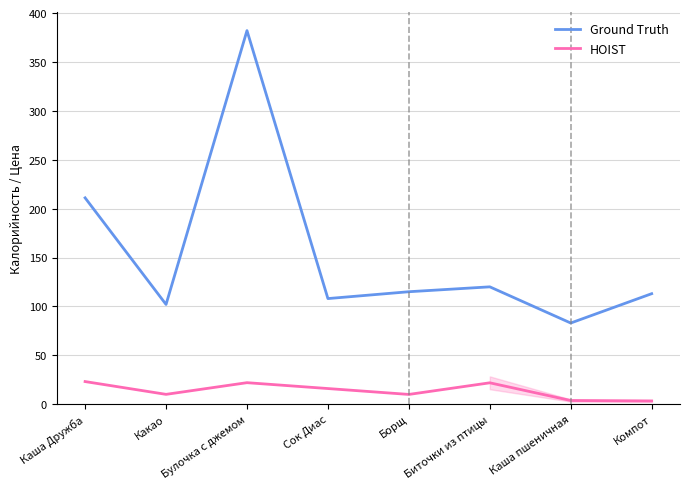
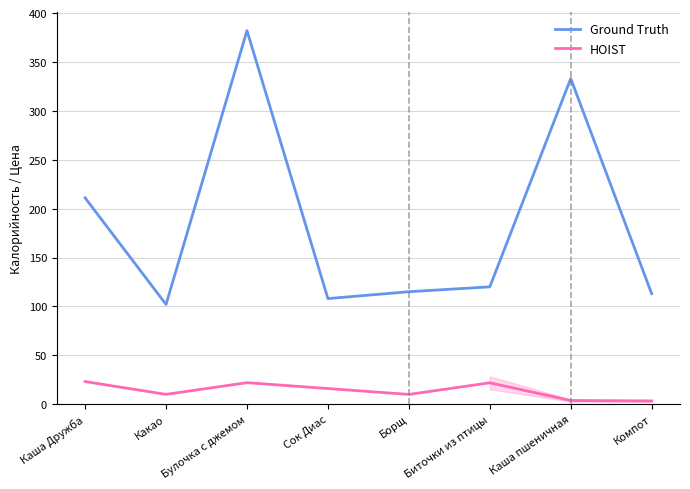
  {
    "Ground Truth": {
      "Каша Дружба": 210,
      "Какао": 100,
      "Булочка с джемом": 380,
      "Сок Диас": 110,
      "Борщ": 120,
      "Биточки из птицы": 120,
-     "Каша пшеничная": 80,
+     "Каша пшеничная": 330,
      "Компот": 110
    }
  }
